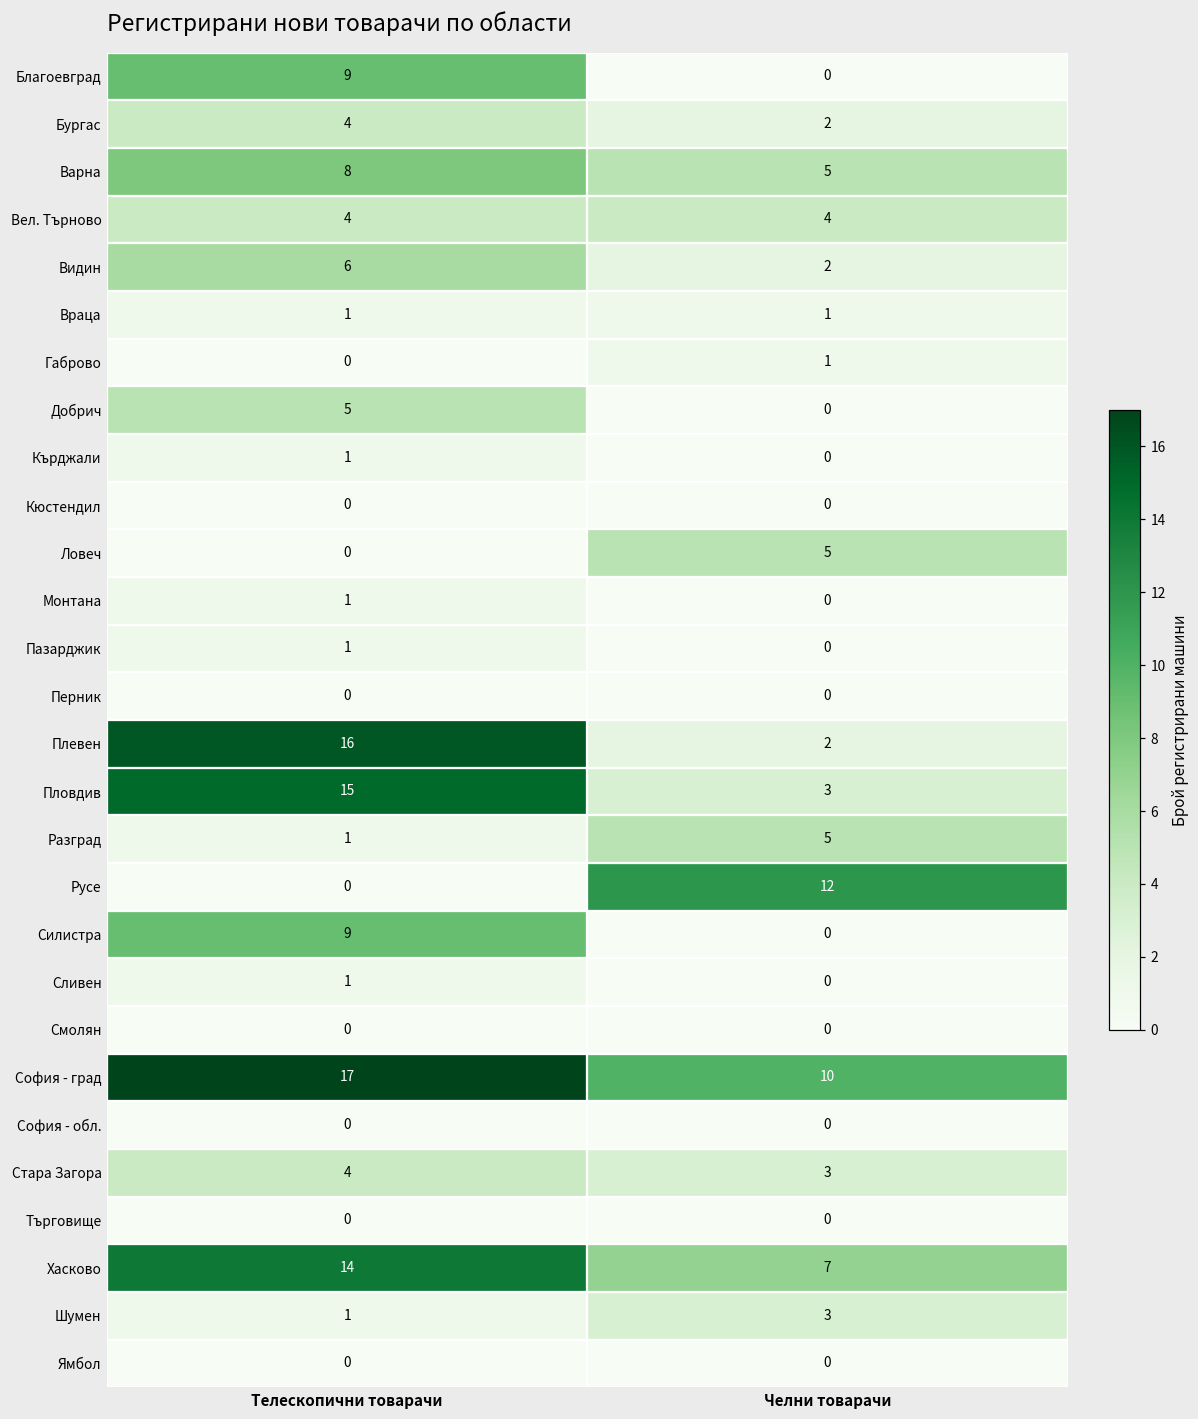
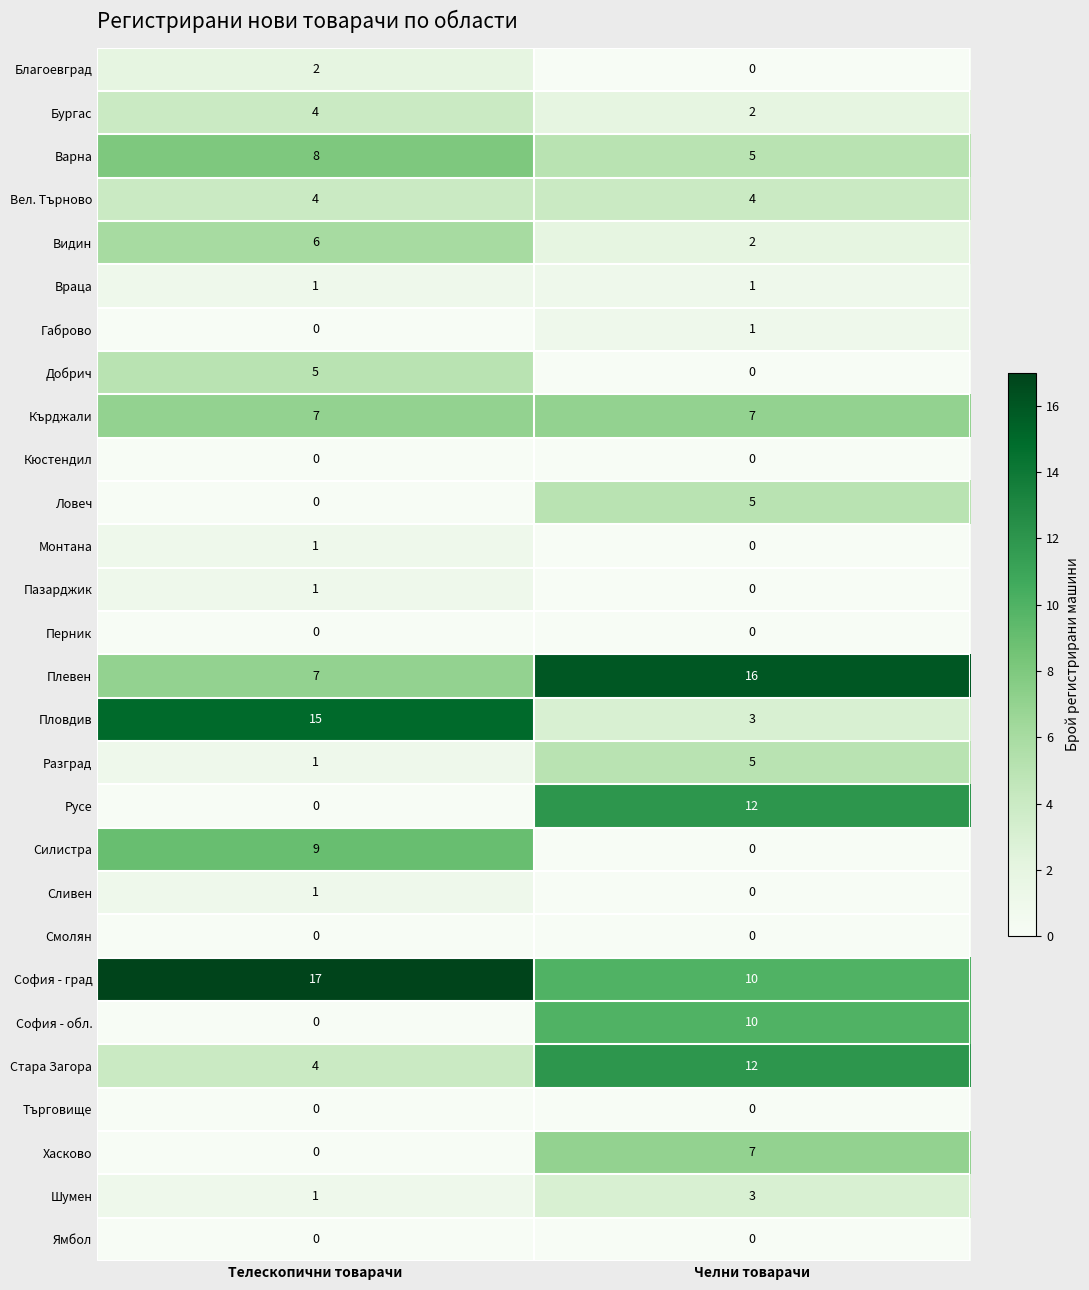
  {
    "Благоевград": {
-     "Телескопични товарачи": 9,
+     "Телескопични товарачи": 2,
      "Челни товарачи": 0
    },
    "Бургас": {
      "Телескопични товарачи": 4,
      "Челни товарачи": 2
    },
    "Варна": {
      "Телескопични товарачи": 8,
      "Челни товарачи": 5
    },
    "Вел. Търново": {
      "Телескопични товарачи": 4,
      "Челни товарачи": 4
    },
    "Видин": {
      "Телескопични товарачи": 6,
      "Челни товарачи": 2
    },
    "Враца": {
      "Телескопични товарачи": 1,
      "Челни товарачи": 1
    },
    "Габрово": {
      "Телескопични товарачи": 0,
      "Челни товарачи": 1
    },
    "Добрич": {
      "Телескопични товарачи": 5,
      "Челни товарачи": 0
    },
    "Кърджали": {
-     "Телескопични товарачи": 1,
-     "Челни товарачи": 0
+     "Телескопични товарачи": 7,
+     "Челни товарачи": 7
    },
    "Кюстендил": {
      "Телескопични товарачи": 0,
      "Челни товарачи": 0
    },
    "Ловеч": {
      "Телескопични товарачи": 0,
      "Челни товарачи": 5
    },
    "Монтана": {
      "Телескопични товарачи": 1,
      "Челни товарачи": 0
    },
    "Пазарджик": {
      "Телескопични товарачи": 1,
      "Челни товарачи": 0
    },
    "Перник": {
      "Телескопични товарачи": 0,
      "Челни товарачи": 0
    },
    "Плевен": {
-     "Телескопични товарачи": 16,
-     "Челни товарачи": 2
+     "Телескопични товарачи": 7,
+     "Челни товарачи": 16
    },
    "Пловдив": {
      "Телескопични товарачи": 15,
      "Челни товарачи": 3
    },
    "Разград": {
      "Телескопични товарачи": 1,
      "Челни товарачи": 5
    },
    "Русе": {
      "Телескопични товарачи": 0,
      "Челни товарачи": 12
    },
    "Силистра": {
      "Телескопични товарачи": 9,
      "Челни товарачи": 0
    },
    "Сливен": {
      "Телескопични товарачи": 1,
      "Челни товарачи": 0
    },
    "Смолян": {
      "Телескопични товарачи": 0,
      "Челни товарачи": 0
    },
    "София - град": {
      "Телескопични товарачи": 17,
      "Челни товарачи": 10
    },
    "София - обл.": {
      "Телескопични товарачи": 0,
-     "Челни товарачи": 0
+     "Челни товарачи": 10
    },
    "Стара Загора": {
      "Телескопични товарачи": 4,
-     "Челни товарачи": 3
+     "Челни товарачи": 12
    },
    "Търговище": {
      "Телескопични товарачи": 0,
      "Челни товарачи": 0
    },
    "Хасково": {
-     "Телескопични товарачи": 14,
+     "Телескопични товарачи": 0,
      "Челни товарачи": 7
    },
    "Шумен": {
      "Телескопични товарачи": 1,
      "Челни товарачи": 3
    },
    "Ямбол": {
      "Телескопични товарачи": 0,
      "Челни товарачи": 0
    }
  }
